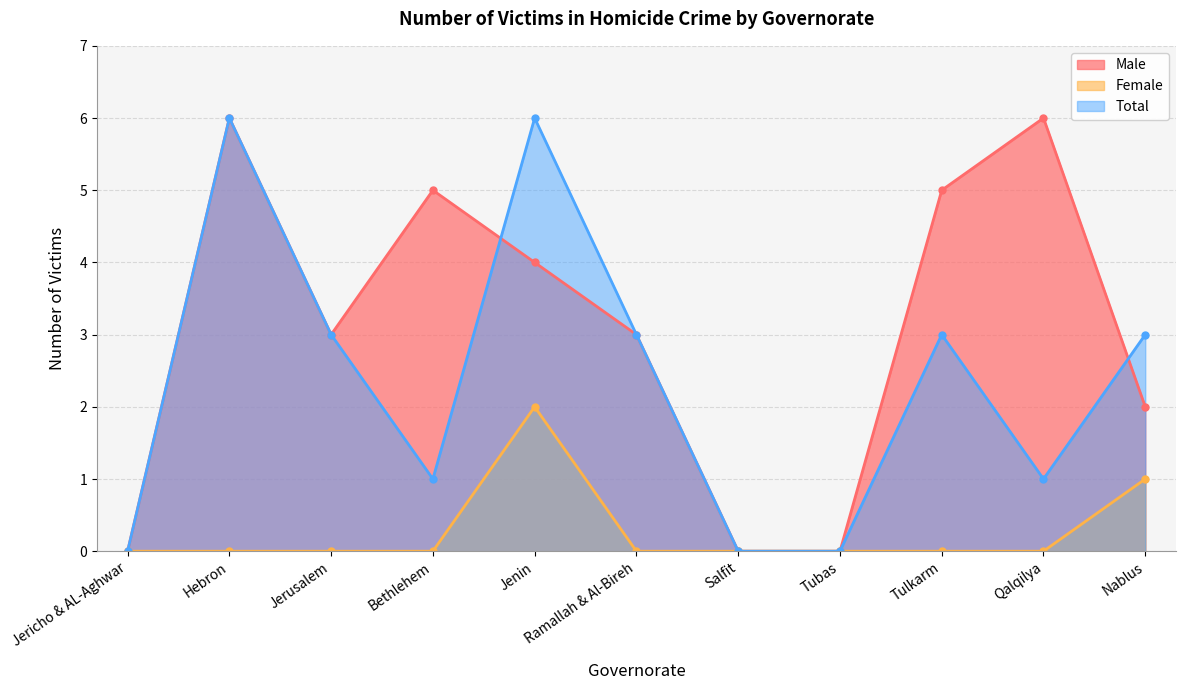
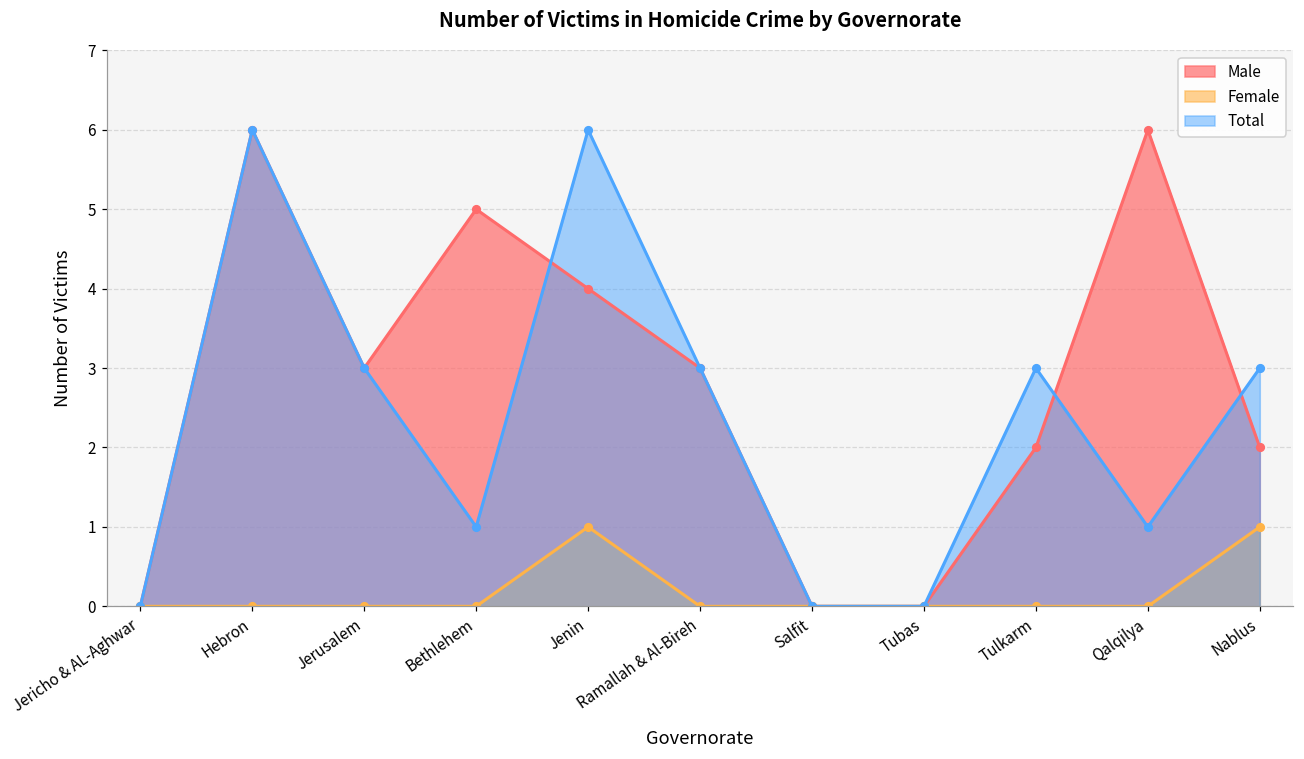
  {
    "Male": {
      "Bethlehem": 5,
      "Jenin": 4,
-     "Tulkarm": 5,
+     "Tulkarm": 2,
      "Qalqilya": 6,
      "Nablus": 2
    },
    "Female": {
      "Hebron": 0,
      "Jerusalem": 0,
      "Bethlehem": 0,
-     "Jenin": 2,
+     "Jenin": 1,
      "Ramallah & Al-Bireh": 0,
      "Tulkarm": 0,
      "Qalqilya": 0,
      "Nablus": 1
    },
    "Total": {
      "Bethlehem": 1,
      "Jenin": 6,
      "Tulkarm": 3,
      "Qalqilya": 1,
      "Nablus": 3
    }
  }
